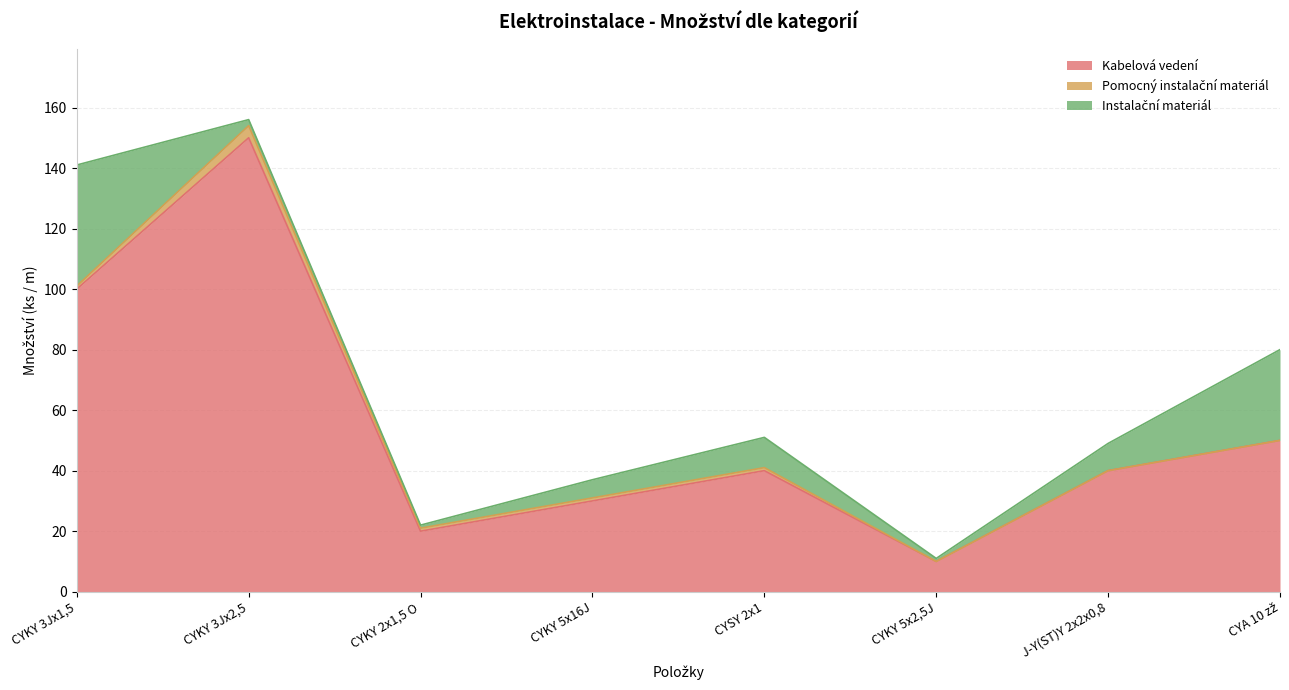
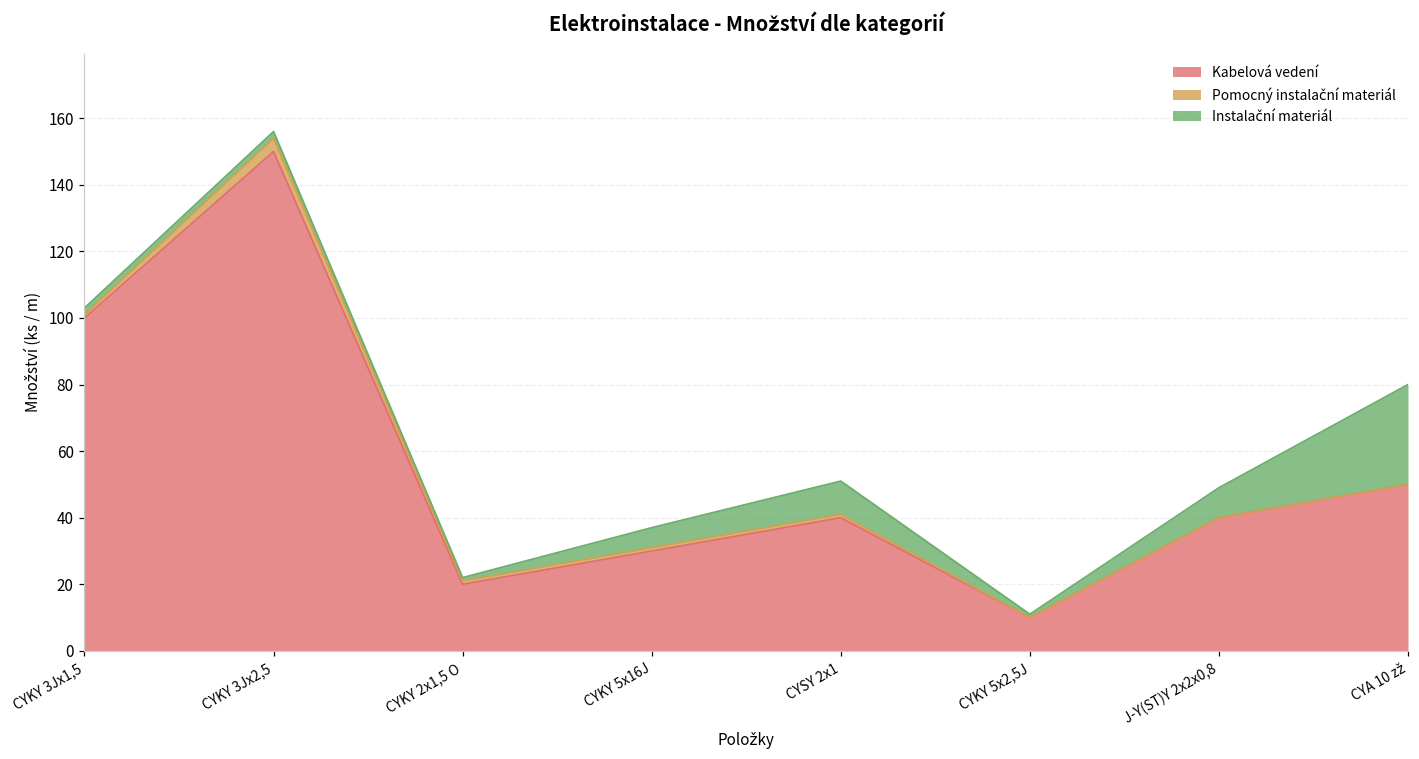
  {
    "Instalační materiál": {
-     "CYKY 3Jx1,5": 40,
+     "CYKY 3Jx1,5": 2,
      "CYKY 3Jx2,5": 2,
      "CYKY 2x1,5 O": 1,
      "CYKY 5x16J": 6,
      "CYSY 2x1": 10,
      "CYKY 5x2,5J": 1,
      "J-Y(ST)Y 2x2x0,8": 9,
      "CYA 10 zž": 30
    }
  }
